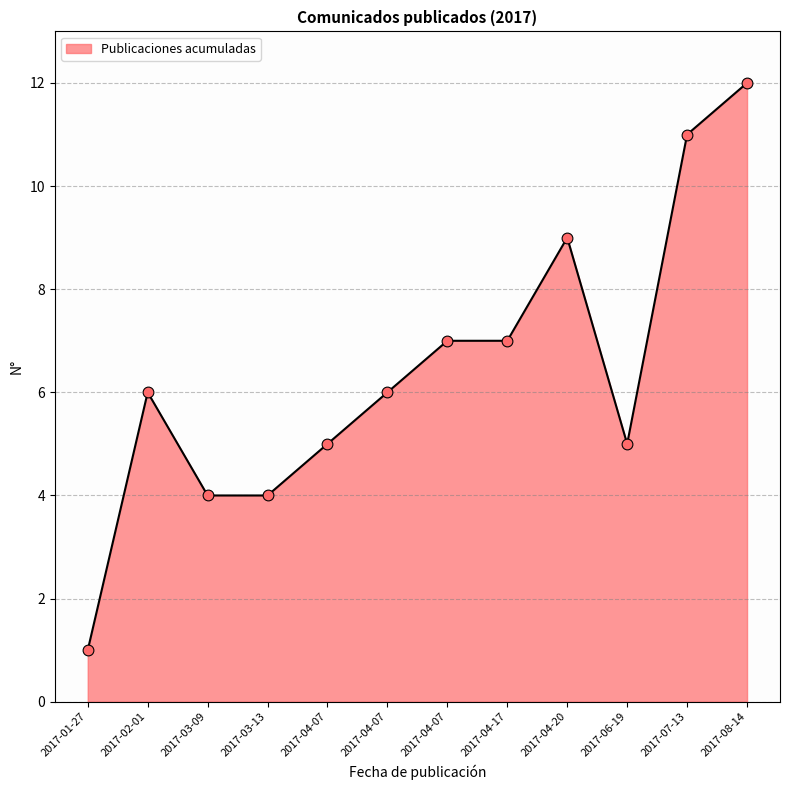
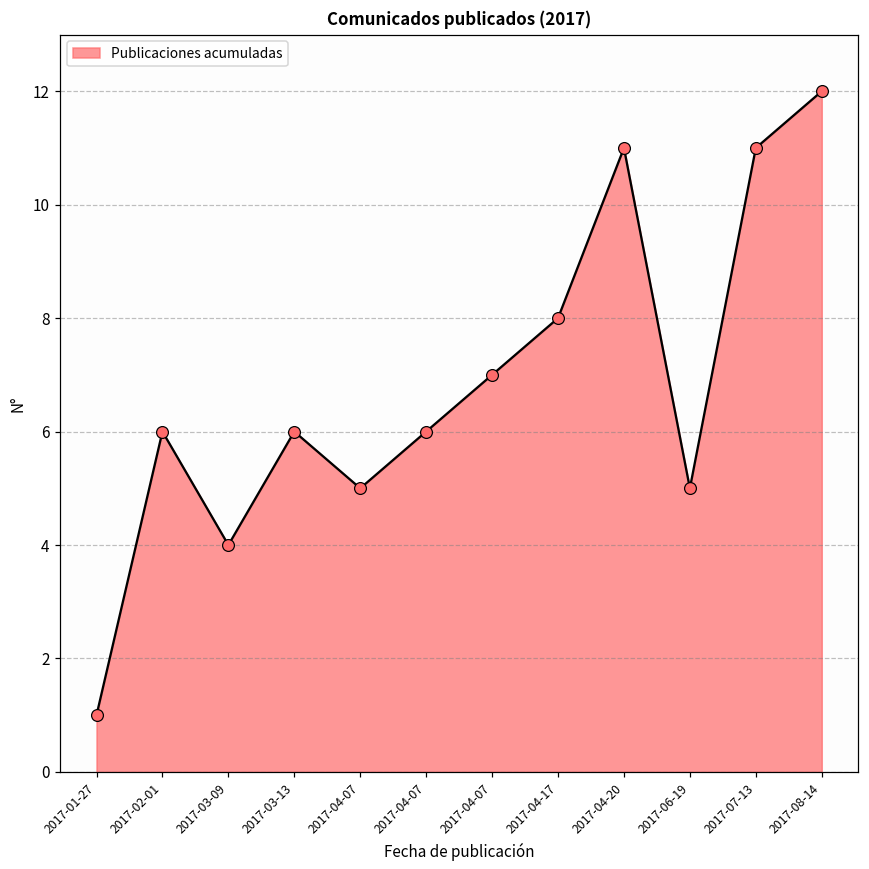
  {
    "2017-01-27": 1,
    "2017-02-01": 6,
    "2017-03-09": 4,
-   "2017-03-13": 4,
-   "2017-04-17": 7,
-   "2017-04-20": 9,
+   "2017-03-13": 6,
+   "2017-04-17": 8,
+   "2017-04-20": 11,
    "2017-06-19": 5,
    "2017-07-13": 11,
    "2017-08-14": 12
  }
